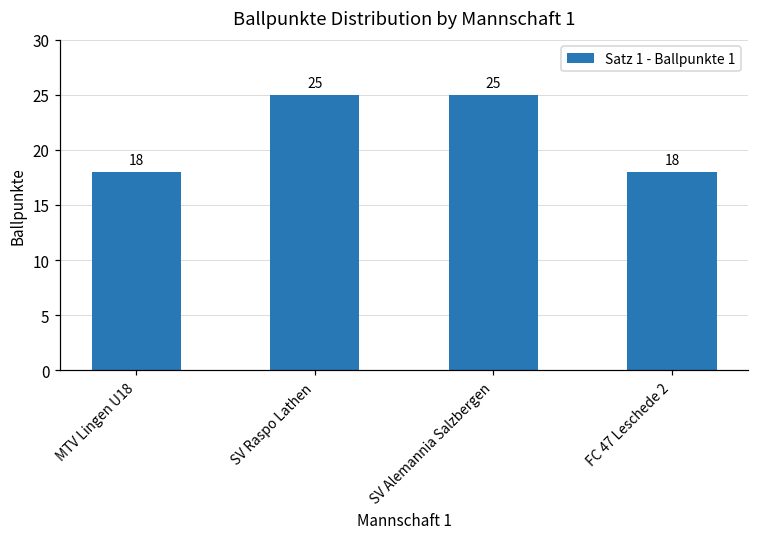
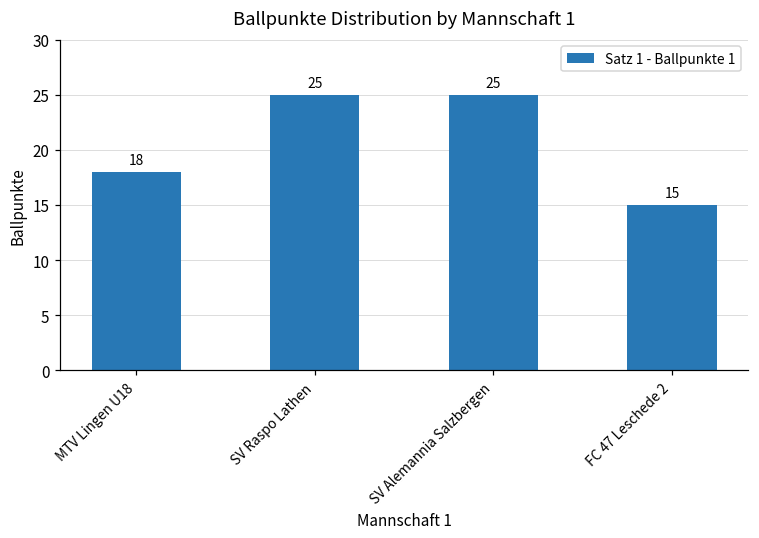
  {
    "MTV Lingen U18": 18,
    "SV Raspo Lathen": 25,
    "SV Alemannia Salzbergen": 25,
-   "FC 47 Leschede 2": 18
+   "FC 47 Leschede 2": 15
  }
